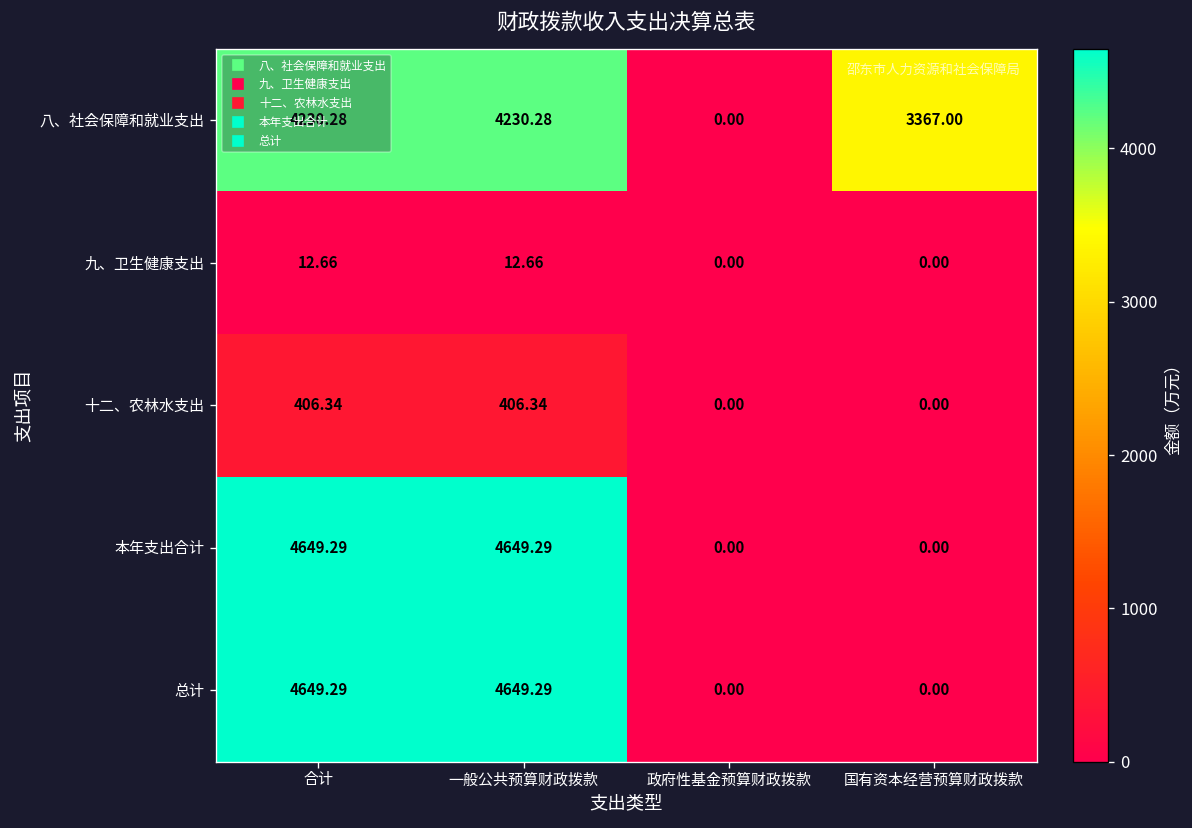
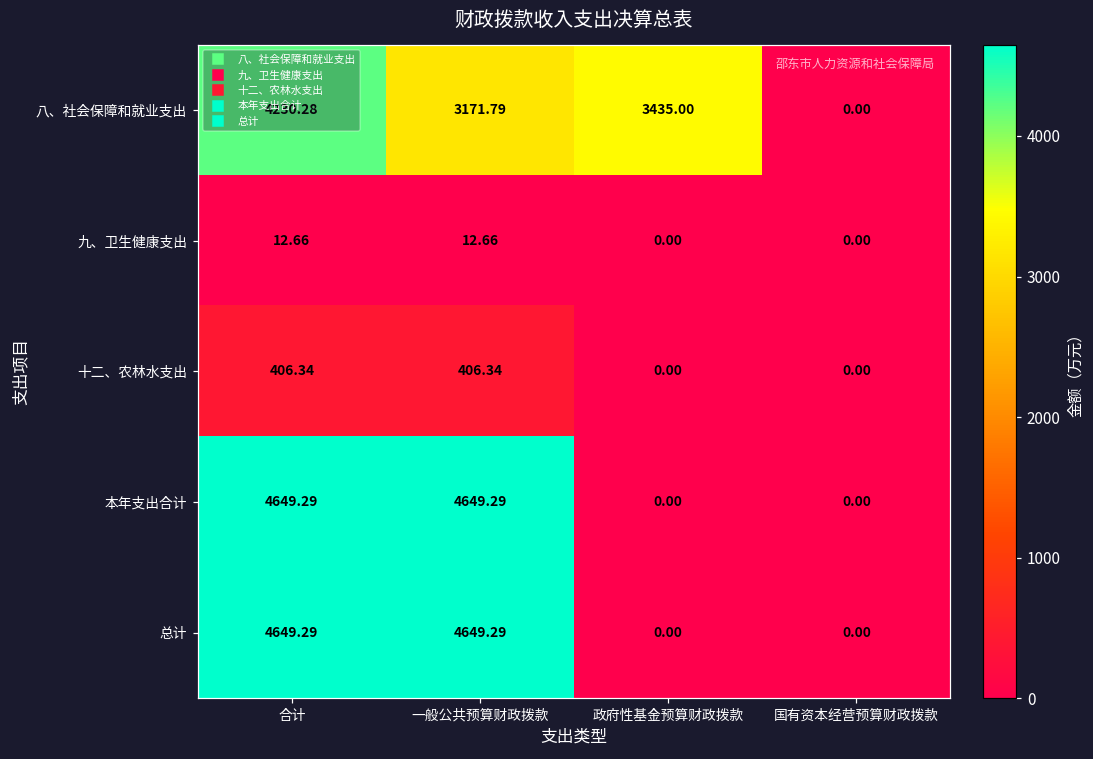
  {
    "八、社会保障和就业支出": {
-     "一般公共预算财政拨款": 4230.28,
-     "政府性基金预算财政拨款": 0.00,
-     "国有资本经营预算财政拨款": 3367.00
+     "一般公共预算财政拨款": 3171.79,
+     "政府性基金预算财政拨款": 3435.00,
+     "国有资本经营预算财政拨款": 0.00
    },
    "九、卫生健康支出": {
      "合计": 12.66,
      "一般公共预算财政拨款": 12.66,
      "政府性基金预算财政拨款": 0.00,
      "国有资本经营预算财政拨款": 0.00
    },
    "十二、农林水支出": {
      "合计": 406.34,
      "一般公共预算财政拨款": 406.34,
      "政府性基金预算财政拨款": 0.00,
      "国有资本经营预算财政拨款": 0.00
    },
    "本年支出合计": {
      "合计": 4649.29,
      "一般公共预算财政拨款": 4649.29,
      "政府性基金预算财政拨款": 0.00,
      "国有资本经营预算财政拨款": 0.00
    },
    "总计": {
      "合计": 4649.29,
      "一般公共预算财政拨款": 4649.29,
      "政府性基金预算财政拨款": 0.00,
      "国有资本经营预算财政拨款": 0.00
    }
  }
